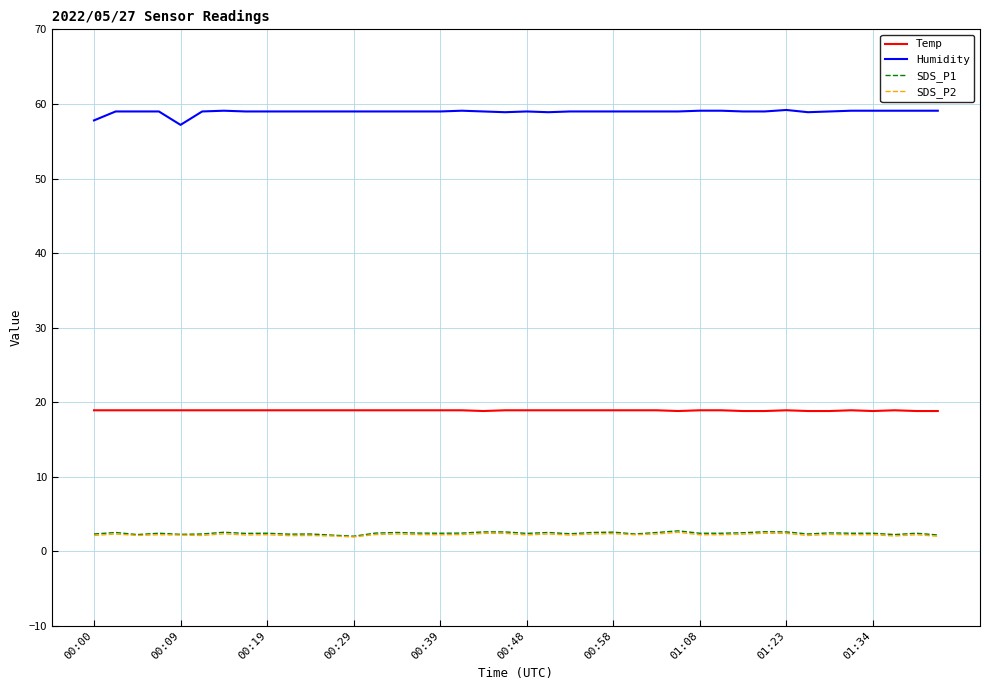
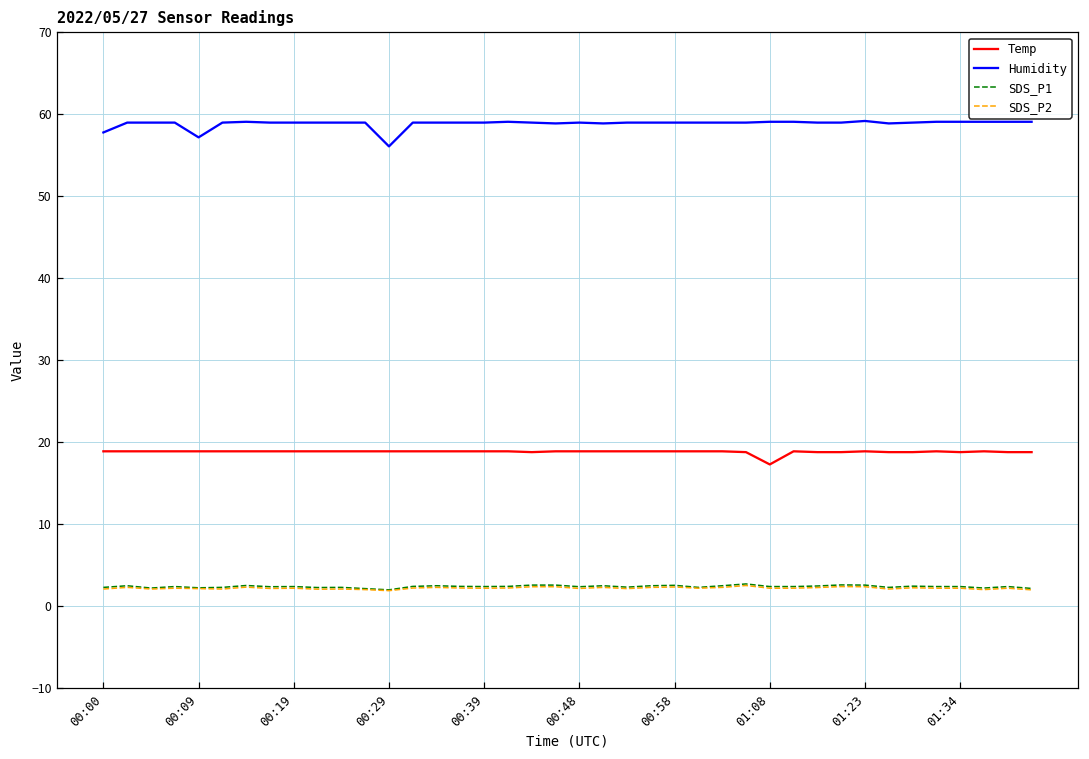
  {
    "Temp": {
      "00:00": 19,
      "00:09": 19,
      "00:19": 19,
      "00:29": 19,
      "00:39": 19,
      "00:48": 19,
      "00:58": 19,
-     "01:08": 19,
+     "01:08": 17,
      "01:23": 19,
      "01:34": 19
    },
    "Humidity": {
      "00:00": 58,
      "00:09": 57,
      "00:19": 59,
-     "00:29": 59,
+     "00:29": 56,
      "00:39": 59,
      "00:48": 59,
      "00:58": 59,
      "01:08": 59,
      "01:23": 59,
      "01:34": 59
    }
  }
